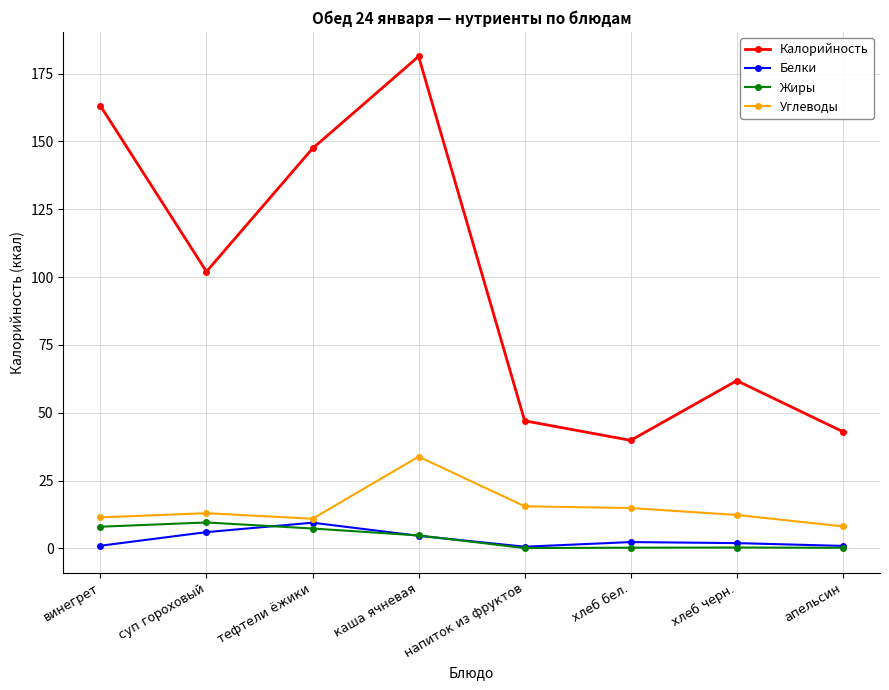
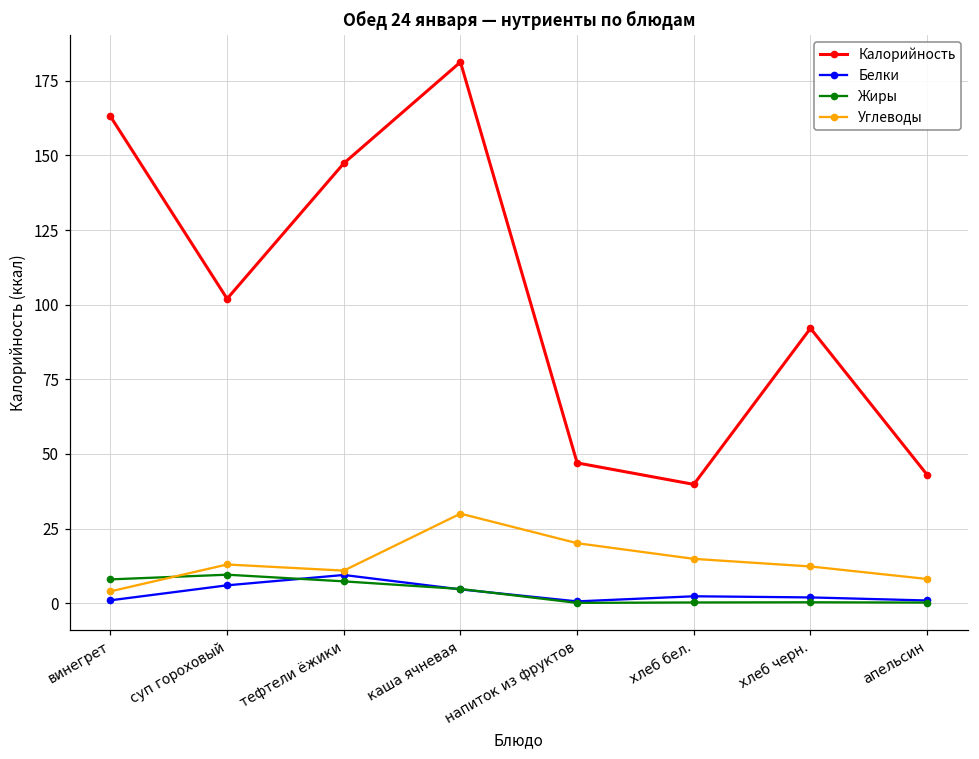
  {
    "Калорийность": {
      "винегрет": 163,
      "суп гороховый": 102,
      "тефтели ёжики": 147,
      "каша ячневая": 181,
      "напиток из фруктов": 47,
      "хлеб бел.": 40,
-     "хлеб черн.": 62,
+     "хлеб черн.": 92,
      "апельсин": 43
    },
    "Белки": {
      "винегрет": 1,
      "суп гороховый": 6,
      "тефтели ёжики": 9,
      "хлеб бел.": 2,
      "хлеб черн.": 2
    },
    "Жиры": {
      "винегрет": 8,
      "суп гороховый": 10,
      "тефтели ёжики": 7,
      "хлеб бел.": 0,
      "хлеб черн.": 0
    },
    "Углеводы": {
-     "винегрет": 11,
+     "винегрет": 4,
      "суп гороховый": 13,
      "тефтели ёжики": 11,
-     "каша ячневая": 34,
-     "напиток из фруктов": 16,
+     "каша ячневая": 30,
+     "напиток из фруктов": 20,
      "хлеб бел.": 15,
      "хлеб черн.": 12,
      "апельсин": 8
    }
  }
